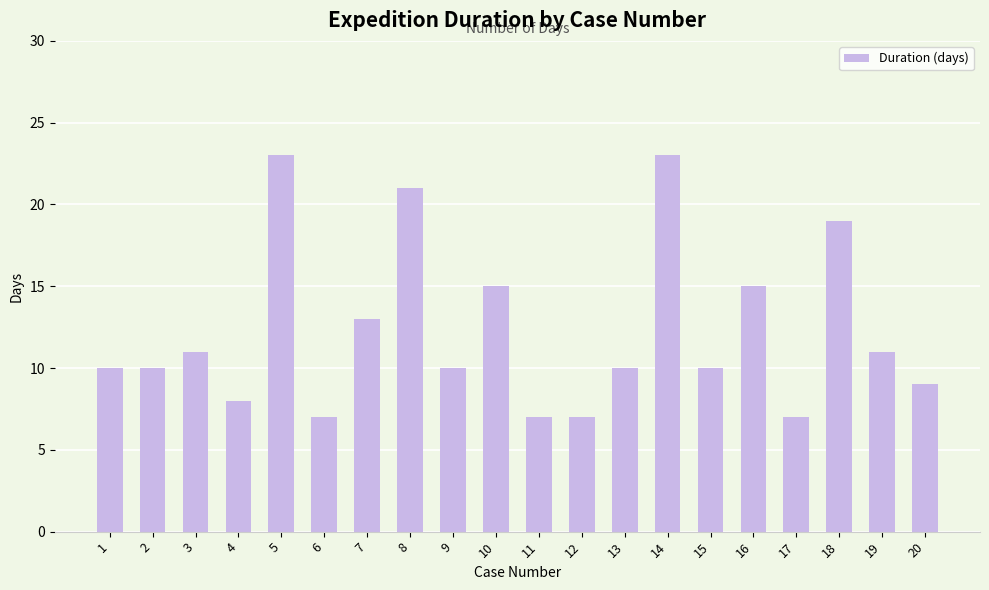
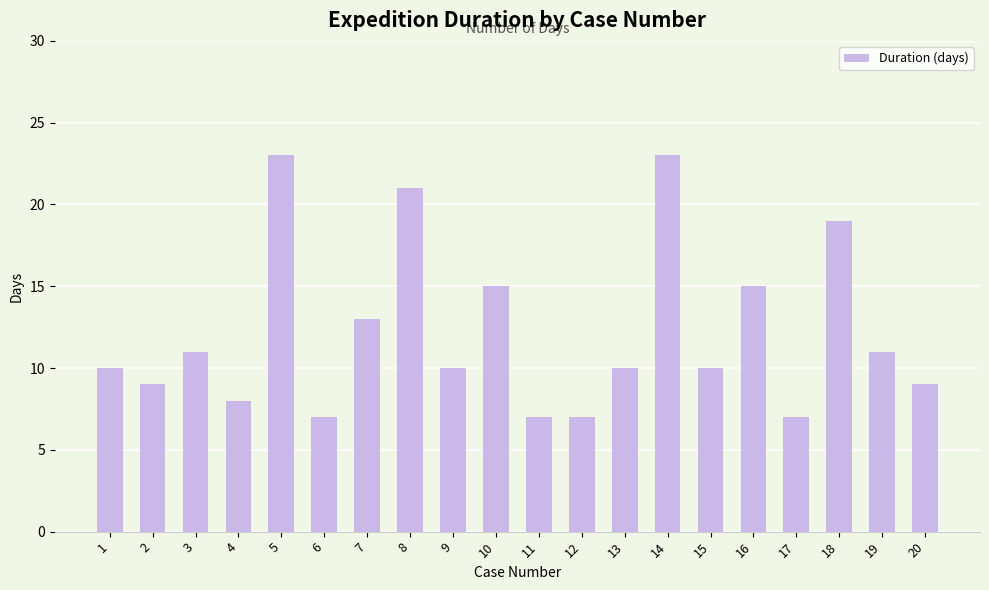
  {
    "1": 10,
-   "2": 10,
+   "2": 9,
    "3": 11,
    "4": 8,
    "5": 23,
    "6": 7,
    "7": 13,
    "8": 21,
    "9": 10,
    "10": 15,
    "11": 7,
    "12": 7,
    "13": 10,
    "14": 23,
    "15": 10,
    "16": 15,
    "17": 7,
    "18": 19,
    "19": 11,
    "20": 9
  }
